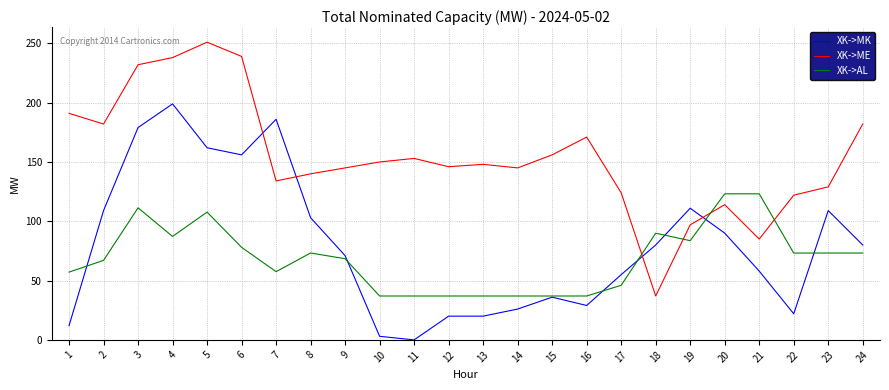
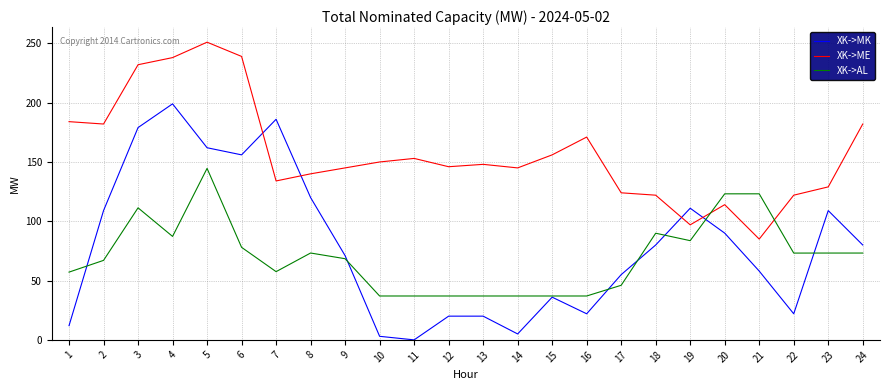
  {
    "XK->MK": {
      "1": 12,
      "2": 109,
      "3": 179,
      "4": 199,
      "5": 162,
      "6": 156,
      "7": 186,
-     "8": 103,
+     "8": 120,
      "9": 71,
      "10": 3,
      "11": 0,
      "12": 20,
      "13": 20,
-     "14": 26,
-     "16": 29,
+     "14": 5,
+     "16": 22,
      "17": 55,
      "18": 80,
      "19": 111,
      "20": 90,
      "21": 58,
      "22": 22,
      "23": 109,
      "24": 80
    },
    "XK->ME": {
-     "1": 191,
+     "1": 184,
      "2": 182,
      "3": 232,
      "5": 251,
      "6": 239,
      "7": 134,
      "8": 140,
      "9": 145,
      "10": 150,
      "11": 153,
      "12": 146,
      "13": 148,
      "14": 145,
      "15": 156,
      "16": 171,
      "17": 124,
-     "18": 37,
+     "18": 122,
      "19": 97,
      "20": 114,
      "21": 85,
      "22": 122,
      "23": 129,
      "24": 182
    },
    "XK->AL": {
      "1": 57,
      "2": 67,
      "3": 111,
      "4": 87,
-     "5": 108,
+     "5": 145,
      "6": 78,
      "7": 58,
      "8": 73,
      "9": 68,
      "10": 37,
      "11": 37,
      "12": 37,
      "13": 37,
      "14": 37,
      "16": 37,
      "17": 46,
      "18": 90,
      "19": 84,
      "20": 123,
      "21": 123,
      "22": 73,
      "23": 73,
      "24": 73
    }
  }
